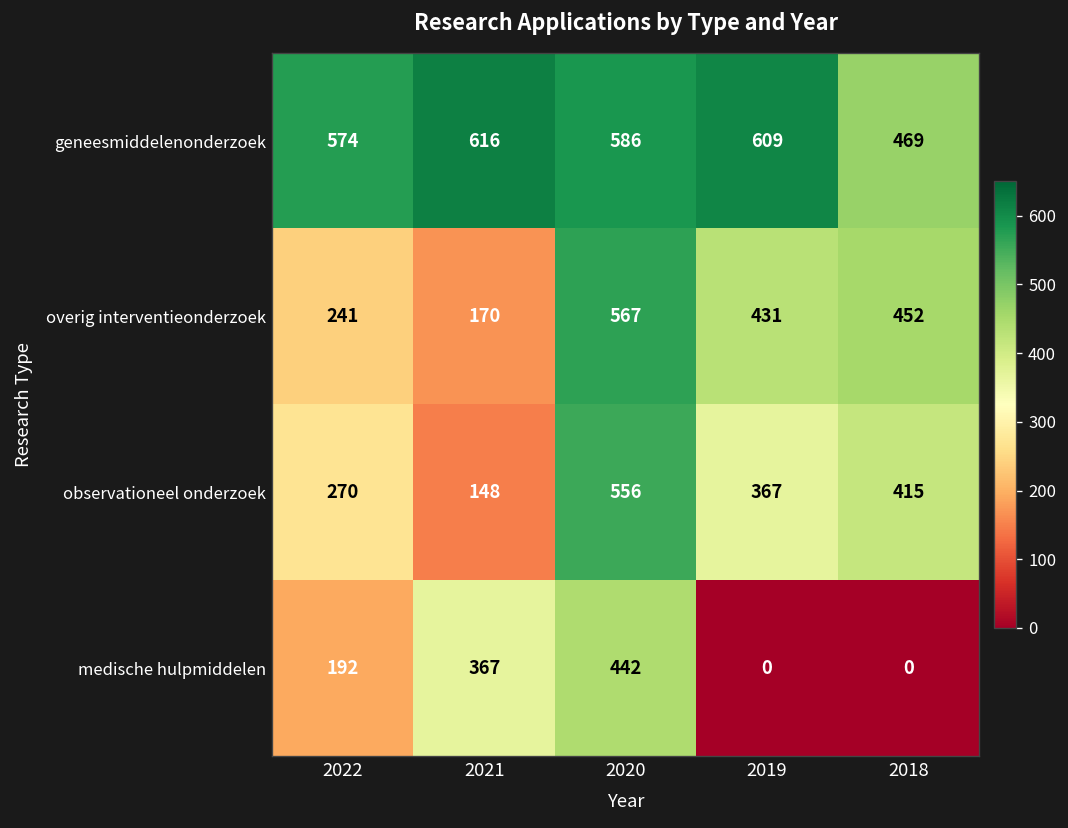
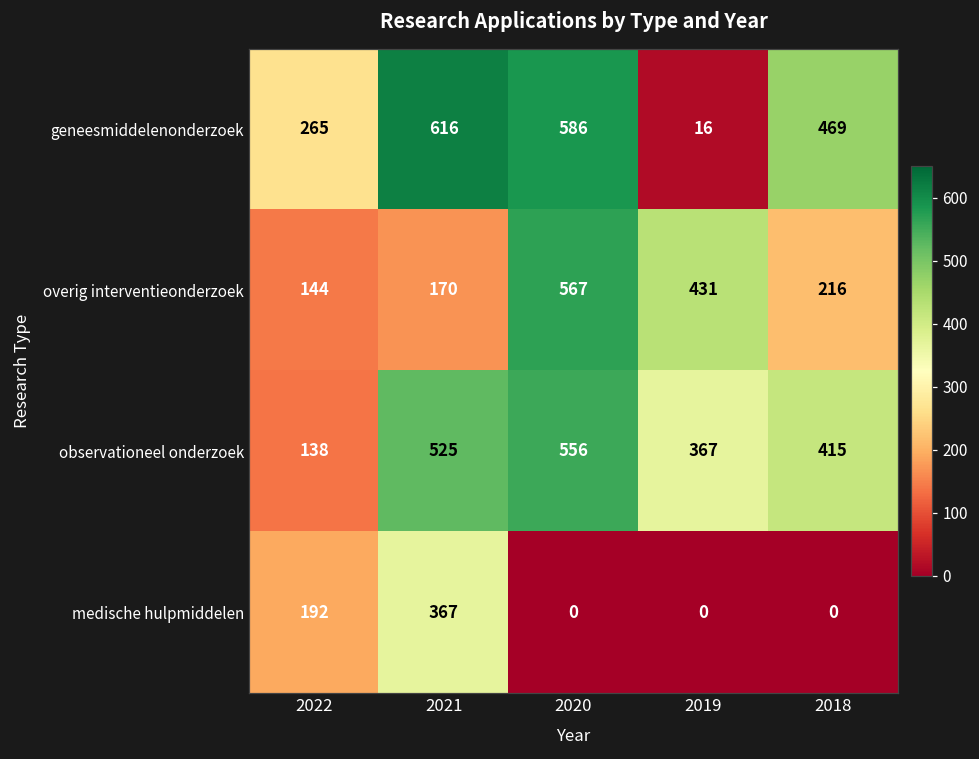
  {
    "geneesmiddelenonderzoek": {
-     "2022": 574,
+     "2022": 265,
      "2021": 616,
      "2020": 586,
-     "2019": 609,
+     "2019": 16,
      "2018": 469
    },
    "overig interventieonderzoek": {
-     "2022": 241,
+     "2022": 144,
      "2021": 170,
      "2020": 567,
      "2019": 431,
-     "2018": 452
+     "2018": 216
    },
    "observationeel onderzoek": {
-     "2022": 270,
-     "2021": 148,
+     "2022": 138,
+     "2021": 525,
      "2020": 556,
      "2019": 367,
      "2018": 415
    },
    "medische hulpmiddelen": {
      "2022": 192,
      "2021": 367,
-     "2020": 442,
+     "2020": 0,
      "2019": 0,
      "2018": 0
    }
  }
